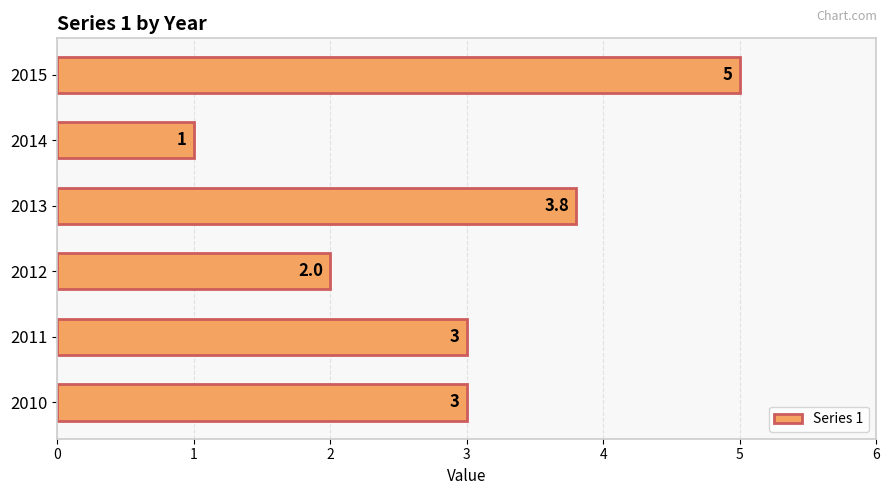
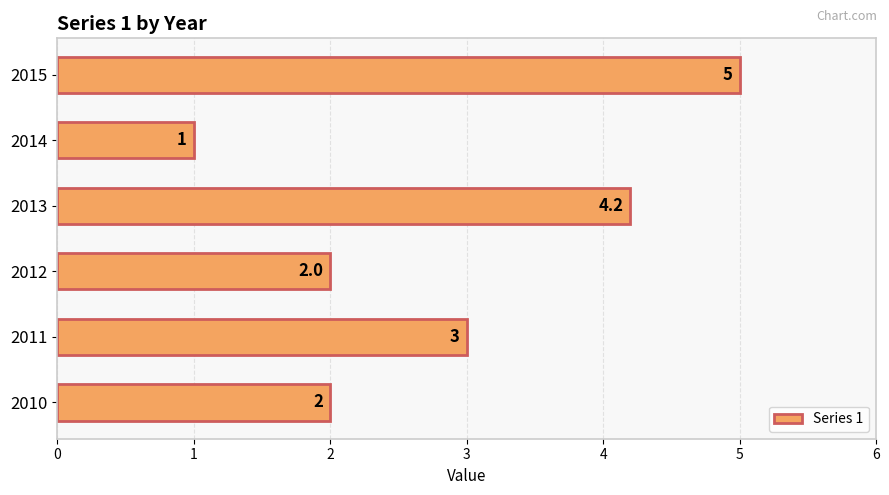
  {
    "2015": 5,
    "2014": 1,
-   "2013": 3.8,
+   "2013": 4.2,
    "2012": 2.0,
    "2011": 3,
-   "2010": 3
+   "2010": 2
  }
